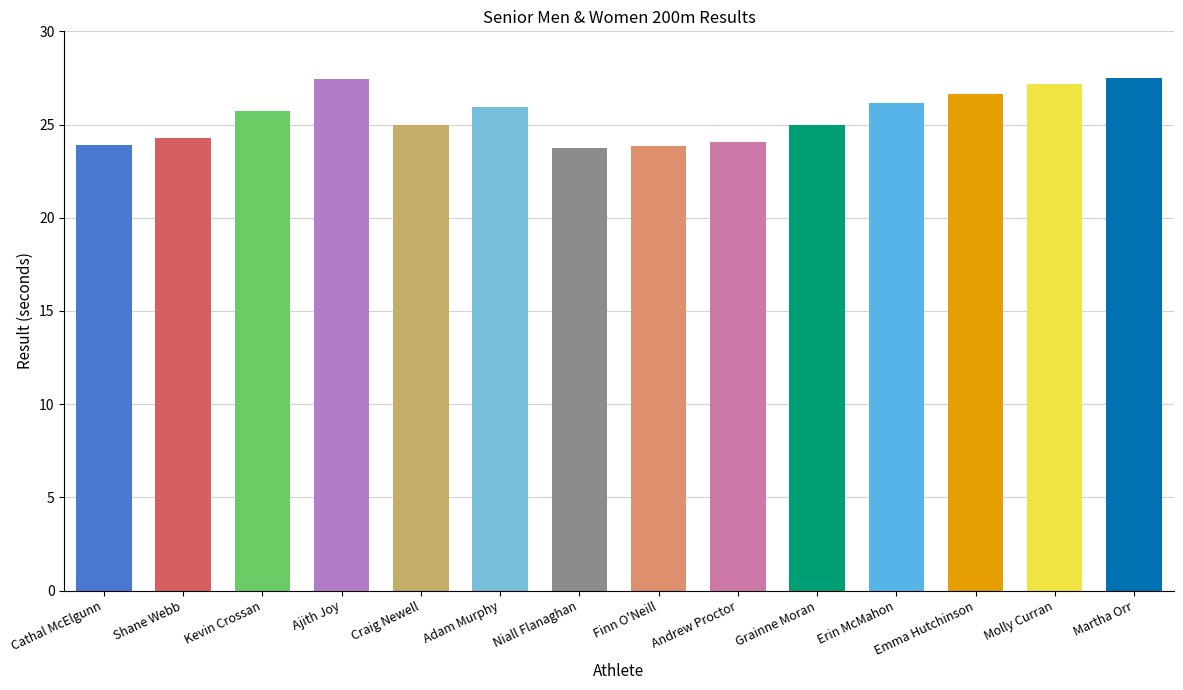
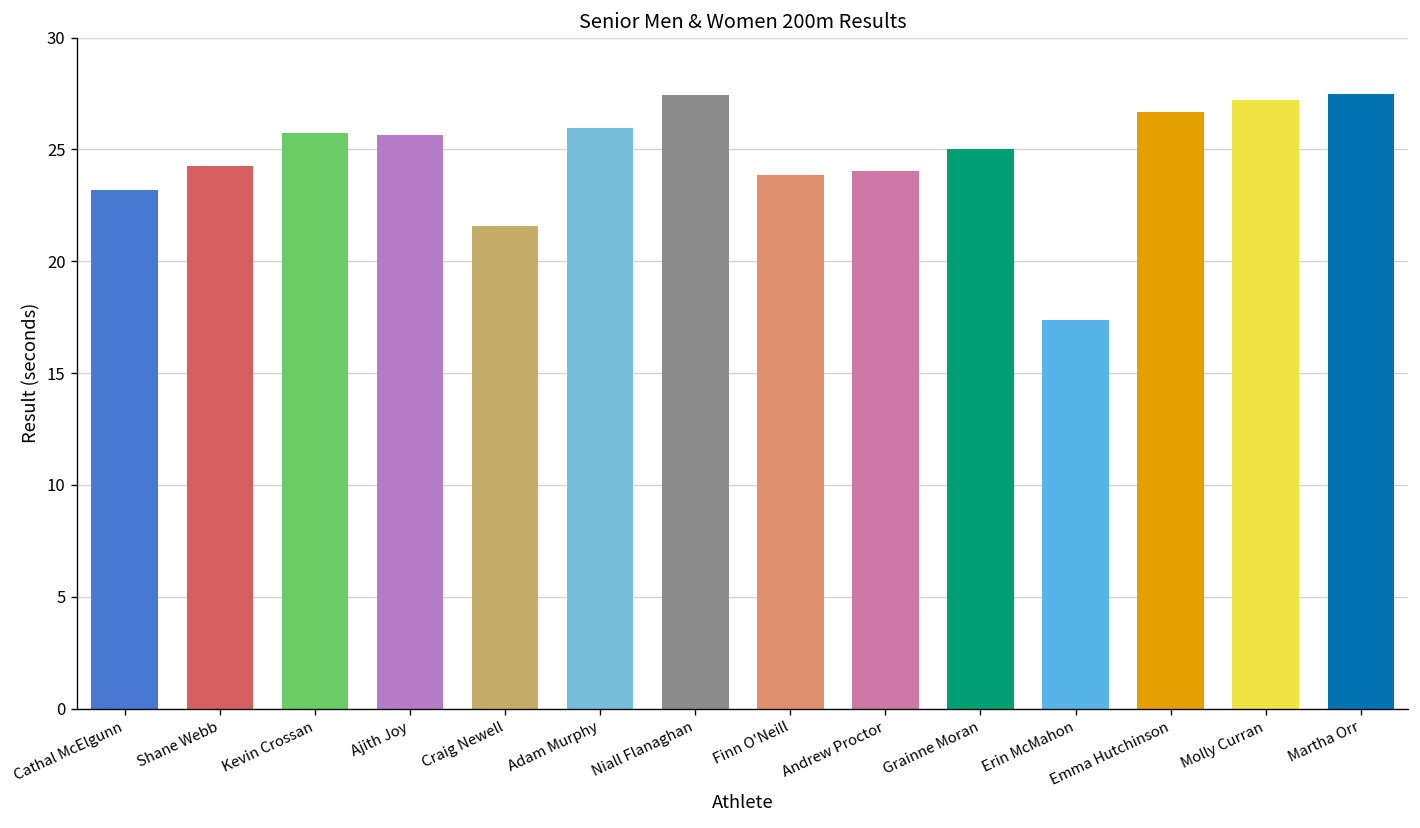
  {
-   "Cathal McElgunn": 23.9,
+   "Cathal McElgunn": 23.2,
    "Shane Webb": 24.3,
    "Kevin Crossan": 25.8,
-   "Ajith Joy": 27.4,
-   "Craig Newell": 25.0,
+   "Ajith Joy": 25.6,
+   "Craig Newell": 21.6,
    "Adam Murphy": 26.0,
-   "Niall Flanaghan": 23.7,
+   "Niall Flanaghan": 27.4,
    "Finn O'Neill": 23.9,
    "Andrew Proctor": 24.0,
    "Grainne Moran": 25.0,
-   "Erin McMahon": 26.2,
+   "Erin McMahon": 17.4,
    "Emma Hutchinson": 26.7,
    "Molly Curran": 27.2,
    "Martha Orr": 27.5
  }
